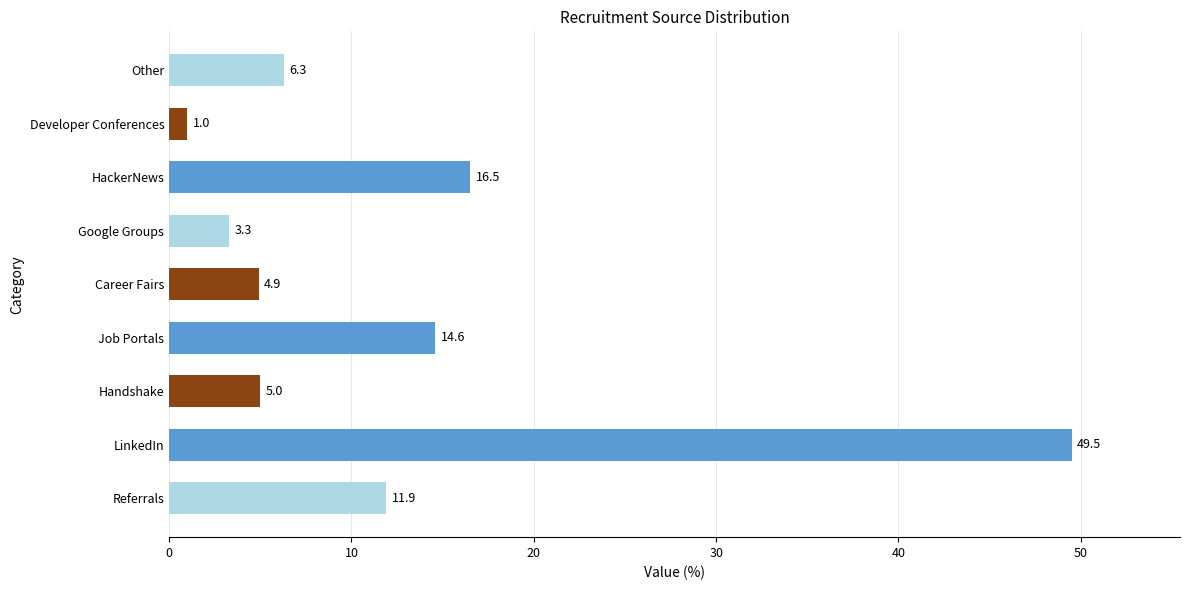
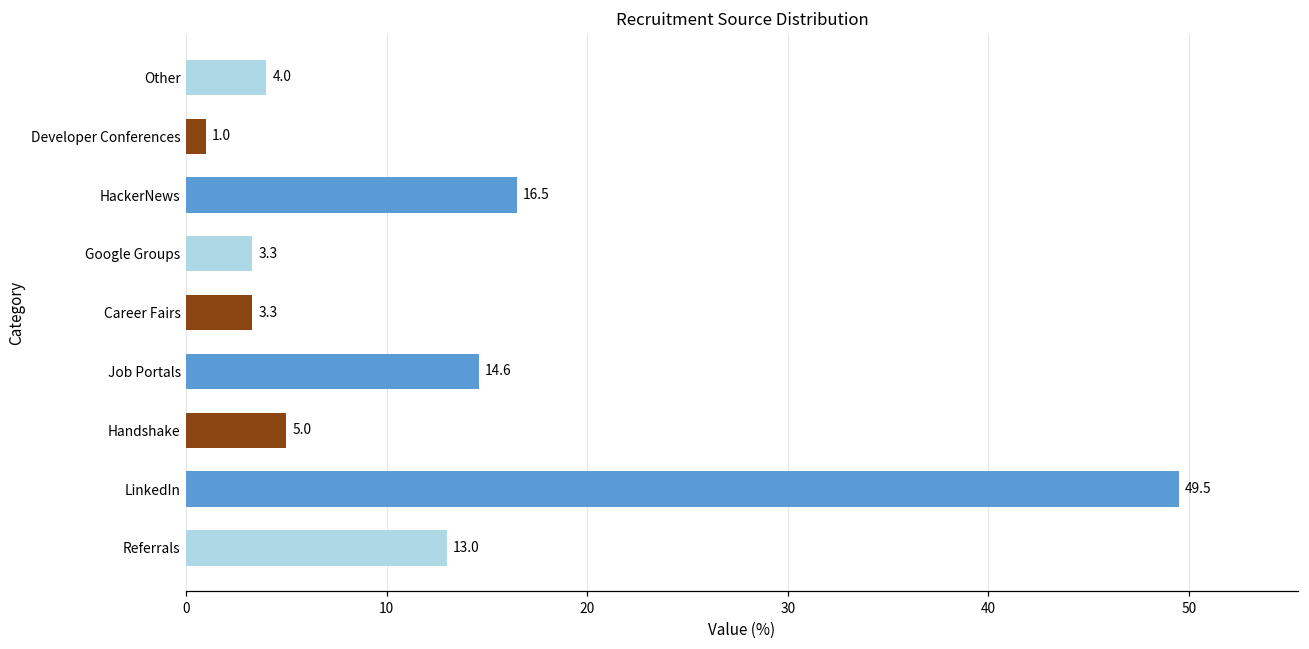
  {
-   "Other": 6.3,
+   "Other": 4.0,
    "Developer Conferences": 1.0,
    "HackerNews": 16.5,
    "Google Groups": 3.3,
-   "Career Fairs": 4.9,
+   "Career Fairs": 3.3,
    "Job Portals": 14.6,
    "Handshake": 5.0,
    "LinkedIn": 49.5,
-   "Referrals": 11.9
+   "Referrals": 13.0
  }
